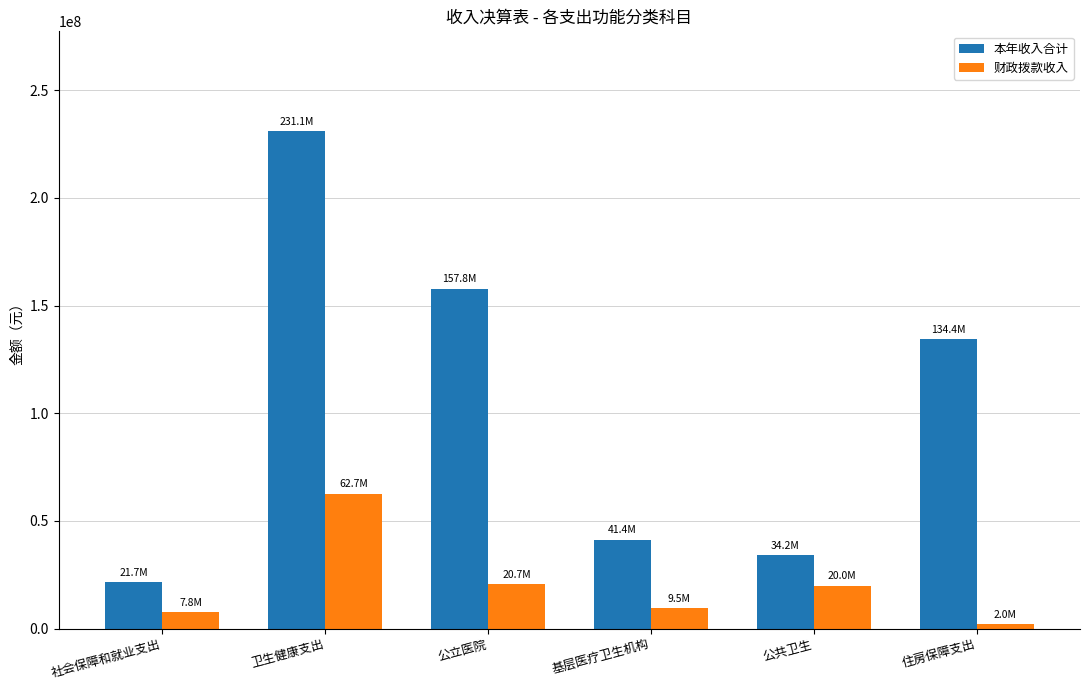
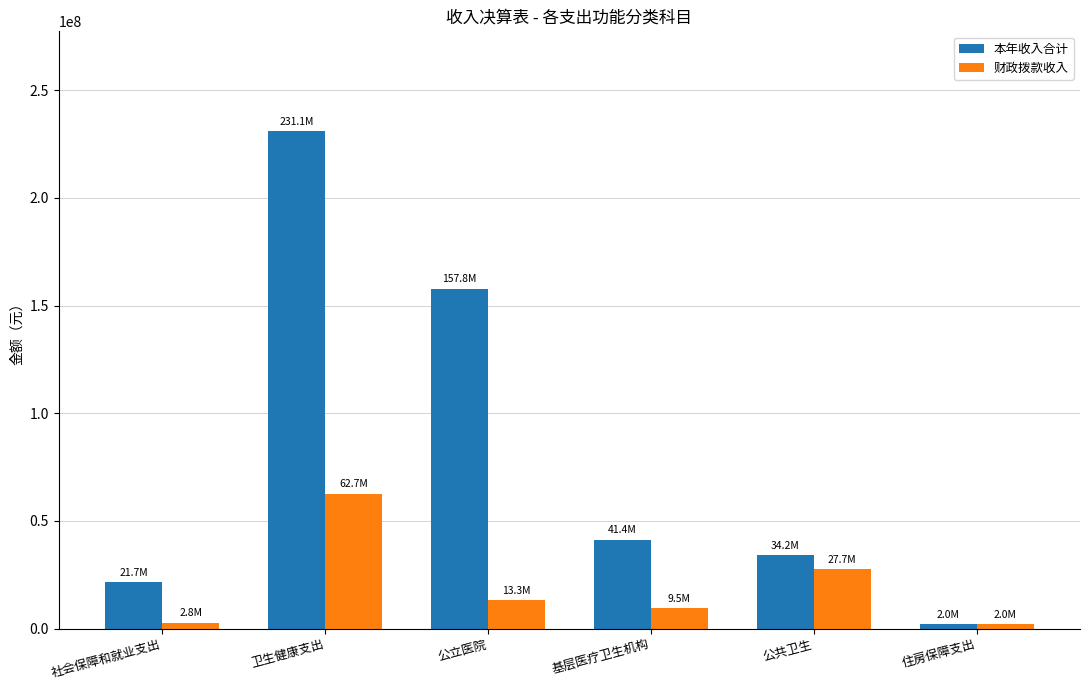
  {
    "本年收入合计": {
      "社会保障和就业支出": "21.7M",
      "卫生健康支出": "231.1M",
      "公立医院": "157.8M",
      "基层医疗卫生机构": "41.4M",
      "公共卫生": "34.2M",
-     "住房保障支出": "134.4M"
+     "住房保障支出": "2.0M"
    },
    "财政拨款收入": {
-     "社会保障和就业支出": "7.8M",
+     "社会保障和就业支出": "2.8M",
      "卫生健康支出": "62.7M",
-     "公立医院": "20.7M",
+     "公立医院": "13.3M",
      "基层医疗卫生机构": "9.5M",
-     "公共卫生": "20.0M",
+     "公共卫生": "27.7M",
      "住房保障支出": "2.0M"
    }
  }
